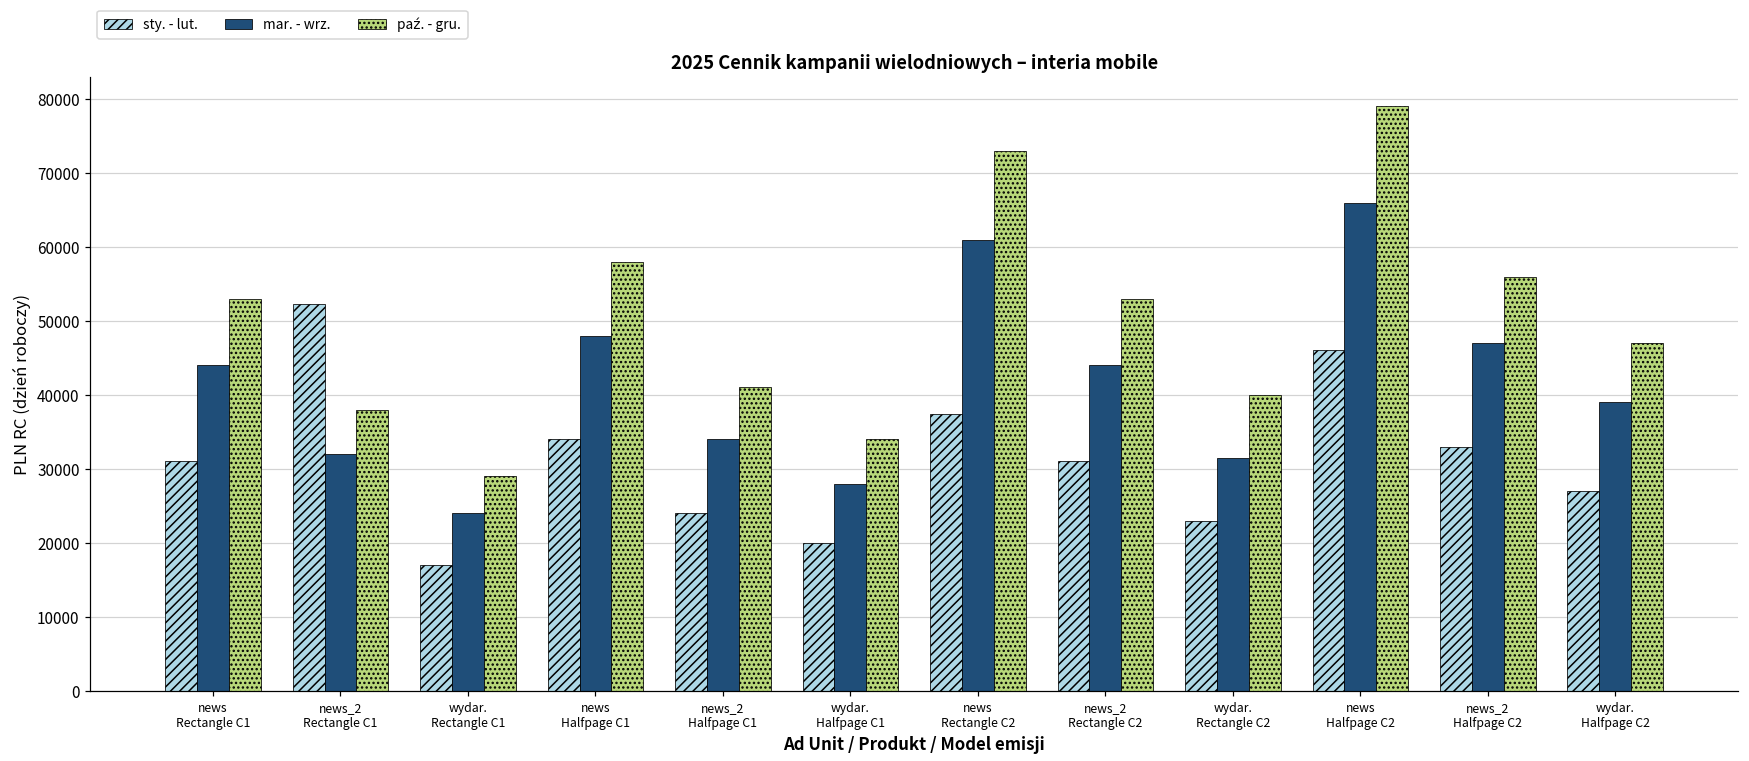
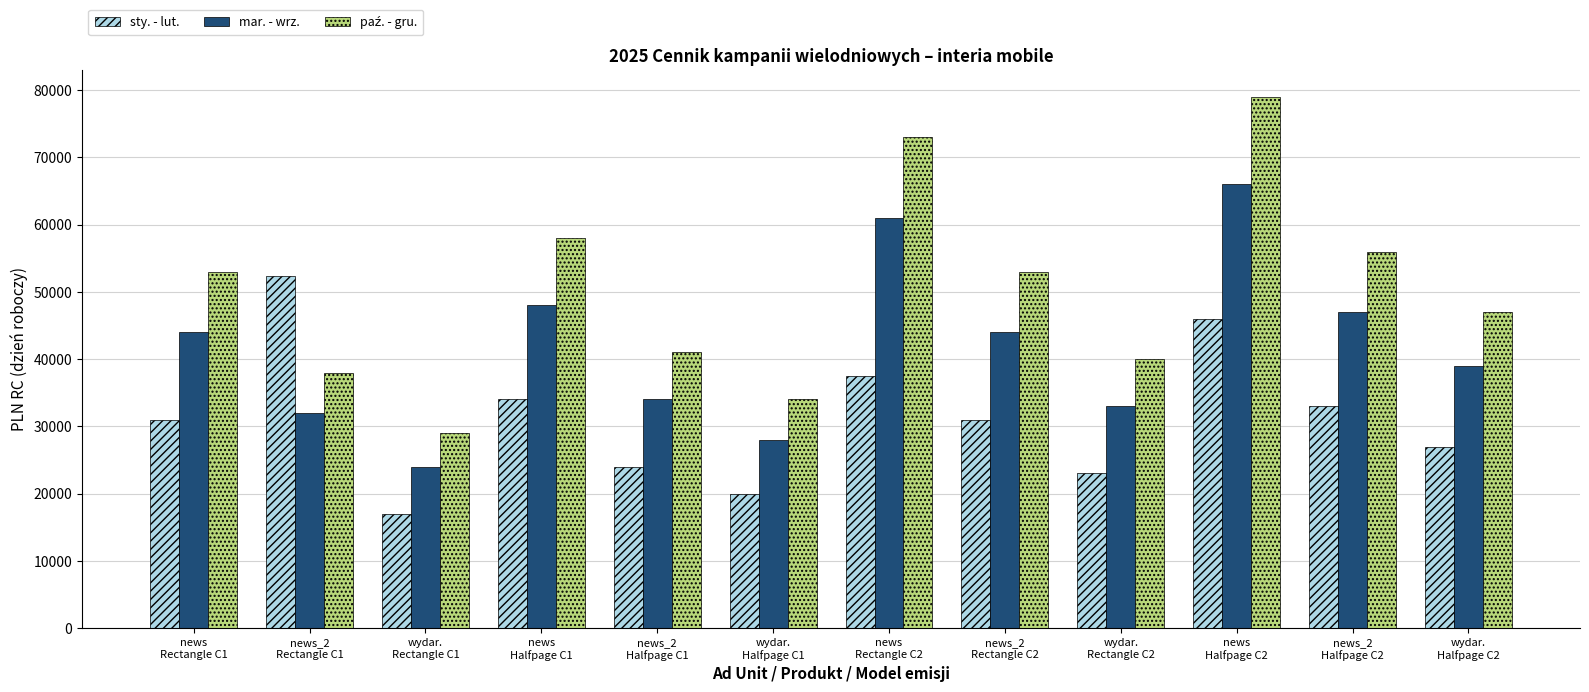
  {
    "sty. - lut.": {
      "news Rectangle C1": 31000,
      "news_2 Rectangle C1": 52000,
      "wydar. Rectangle C1": 17000,
      "news Halfpage C1": 34000,
      "news_2 Halfpage C1": 24000,
      "wydar. Halfpage C1": 20000,
      "news Rectangle C2": 37000,
      "news_2 Rectangle C2": 31000,
      "wydar. Rectangle C2": 23000,
      "news Halfpage C2": 46000,
      "news_2 Halfpage C2": 33000,
      "wydar. Halfpage C2": 27000
    },
    "mar. - wrz.": {
      "news Rectangle C1": 44000,
      "news_2 Rectangle C1": 32000,
      "wydar. Rectangle C1": 24000,
      "news Halfpage C1": 48000,
      "news_2 Halfpage C1": 34000,
      "wydar. Halfpage C1": 28000,
      "news Rectangle C2": 61000,
      "news_2 Rectangle C2": 44000,
-     "wydar. Rectangle C2": 31000,
+     "wydar. Rectangle C2": 33000,
      "news Halfpage C2": 66000,
      "news_2 Halfpage C2": 47000,
      "wydar. Halfpage C2": 39000
    },
    "paź. - gru.": {
      "news Rectangle C1": 53000,
      "news_2 Rectangle C1": 38000,
      "wydar. Rectangle C1": 29000,
      "news Halfpage C1": 58000,
      "news_2 Halfpage C1": 41000,
      "wydar. Halfpage C1": 34000,
      "news Rectangle C2": 73000,
      "news_2 Rectangle C2": 53000,
      "wydar. Rectangle C2": 40000,
      "news Halfpage C2": 79000,
      "news_2 Halfpage C2": 56000,
      "wydar. Halfpage C2": 47000
    }
  }
